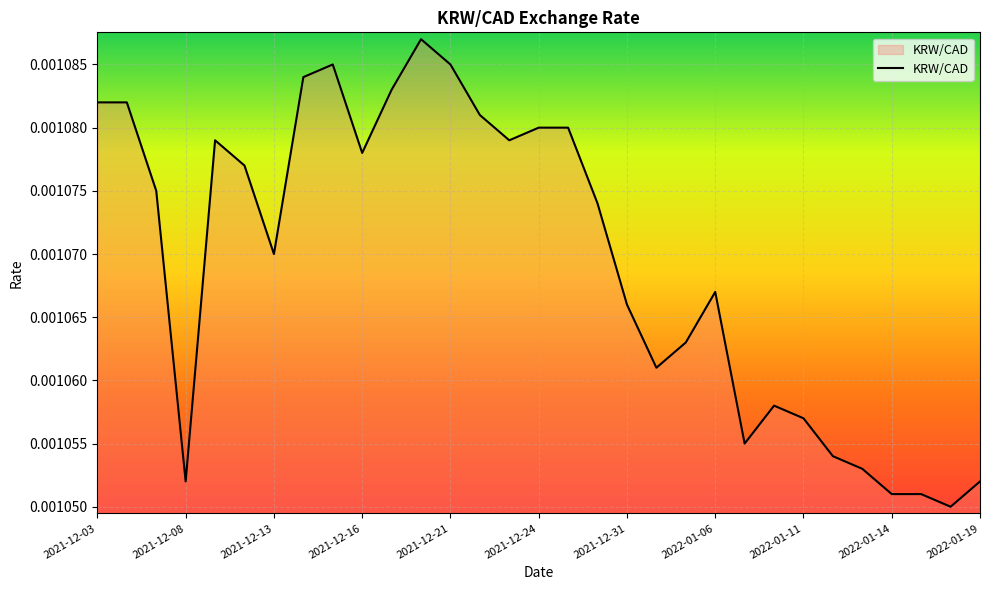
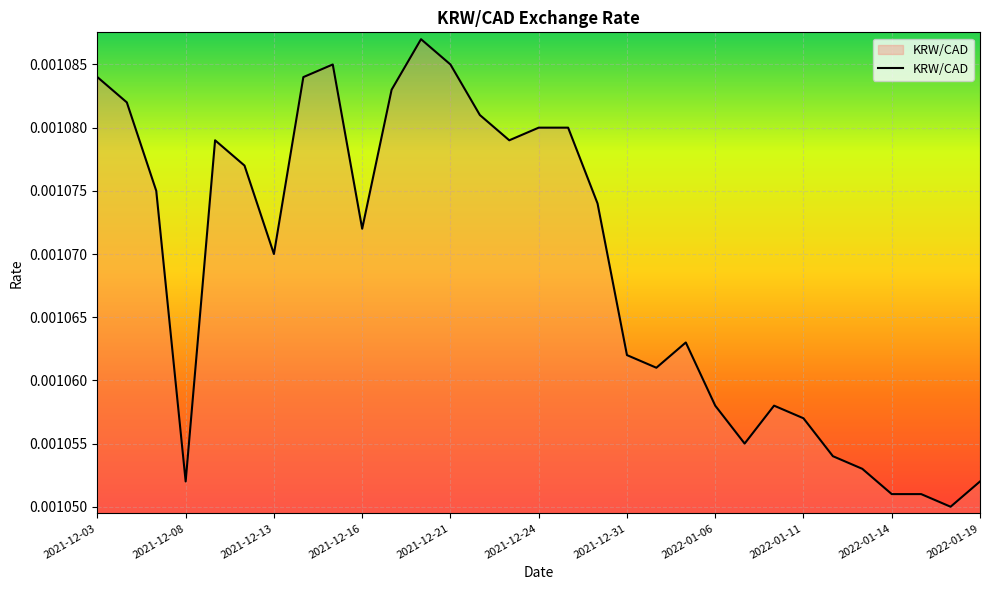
  {
-   "2021-12-03": 0.001082,
+   "2021-12-03": 0.001084,
    "2021-12-08": 0.001052,
    "2021-12-13": 0.001070,
-   "2021-12-16": 0.001078,
+   "2021-12-16": 0.001072,
    "2021-12-21": 0.001085,
    "2021-12-24": 0.001080,
-   "2021-12-31": 0.001066,
-   "2022-01-06": 0.001067,
+   "2021-12-31": 0.001062,
+   "2022-01-06": 0.001058,
    "2022-01-11": 0.001057,
    "2022-01-14": 0.001051,
    "2022-01-19": 0.001052
  }
